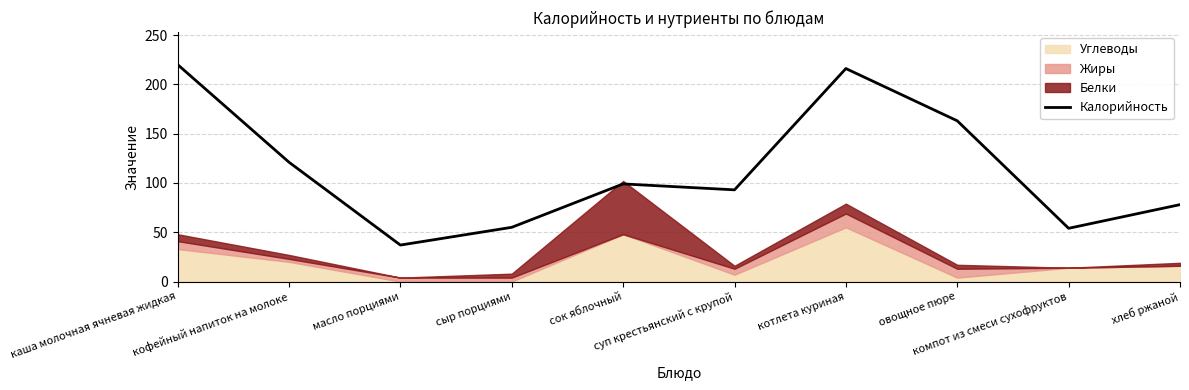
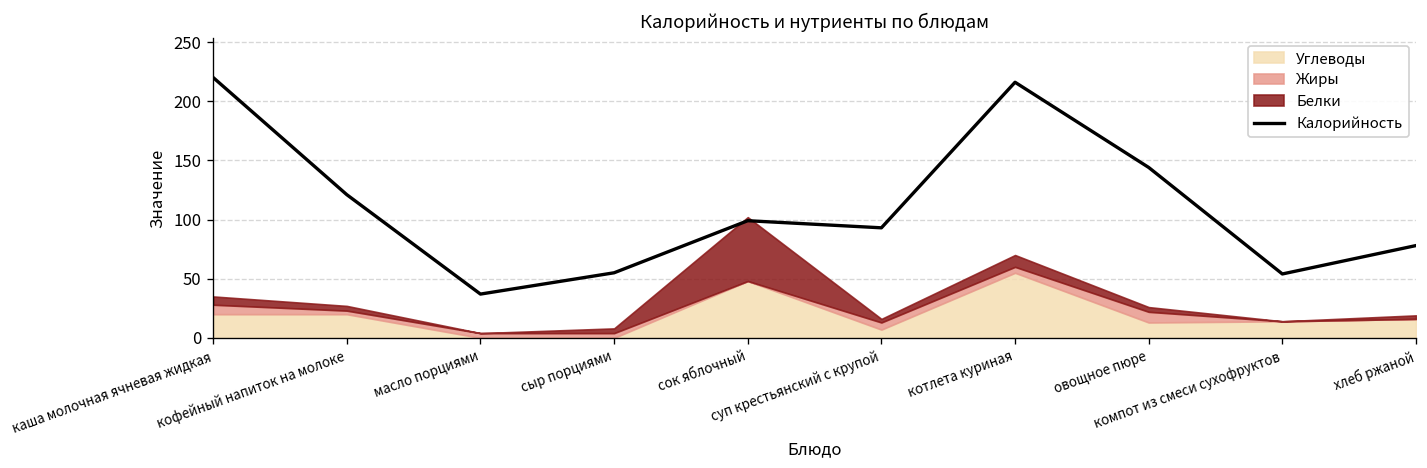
  {
    "Углеводы": {
-     "каша молочная ячневая жидкая": 30,
+     "каша молочная ячневая жидкая": 20,
      "кофейный напиток на молоке": 20,
      "масло порциями": 0,
      "сыр порциями": 0,
      "суп крестьянский с крупой": 10,
      "котлета куриная": 60,
-     "овощное пюре": 0
+     "овощное пюре": 10
    },
    "Калорийность": {
      "каша молочная ячневая жидкая": 220,
      "кофейный напиток на молоке": 120,
      "масло порциями": 40,
      "сыр порциями": 60,
      "сок яблочный": 100,
      "суп крестьянский с крупой": 90,
      "котлета куриная": 220,
-     "овощное пюре": 160,
+     "овощное пюре": 140,
      "компот из смеси сухофруктов": 50,
      "хлеб ржаной": 80
    },
    "Жиры": {
      "каша молочная ячневая жидкая": 10,
      "кофейный напиток на молоке": 0,
      "сыр порциями": 0,
      "суп крестьянский с крупой": 10,
-     "котлета куриная": 14,
+     "котлета куриная": 5,
      "овощное пюре": 10
    },
    "Белки": {
      "каша молочная ячневая жидкая": 10,
      "кофейный напиток на молоке": 0,
      "сыр порциями": 0,
      "сок яблочный": 50,
      "суп крестьянский с крупой": 0,
      "котлета куриная": 10,
      "овощное пюре": 0,
      "хлеб ржаной": 0
    }
  }
